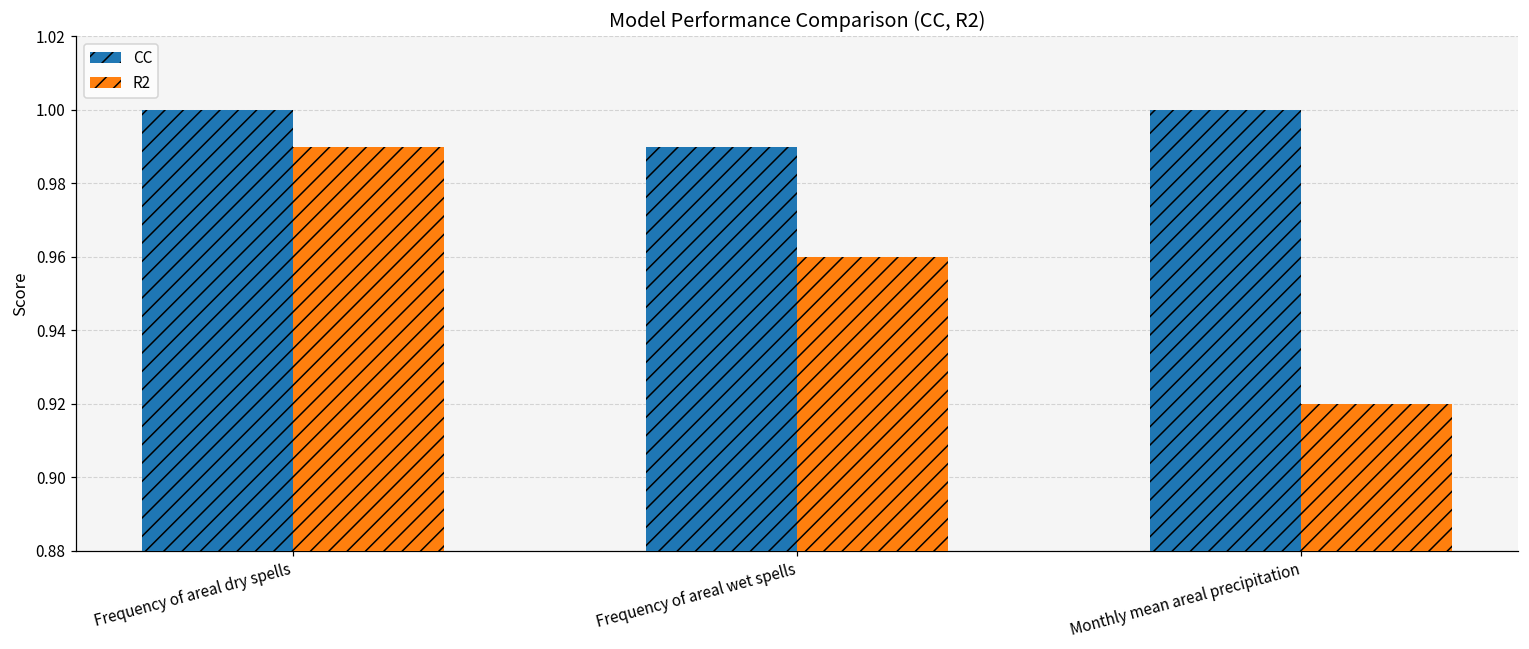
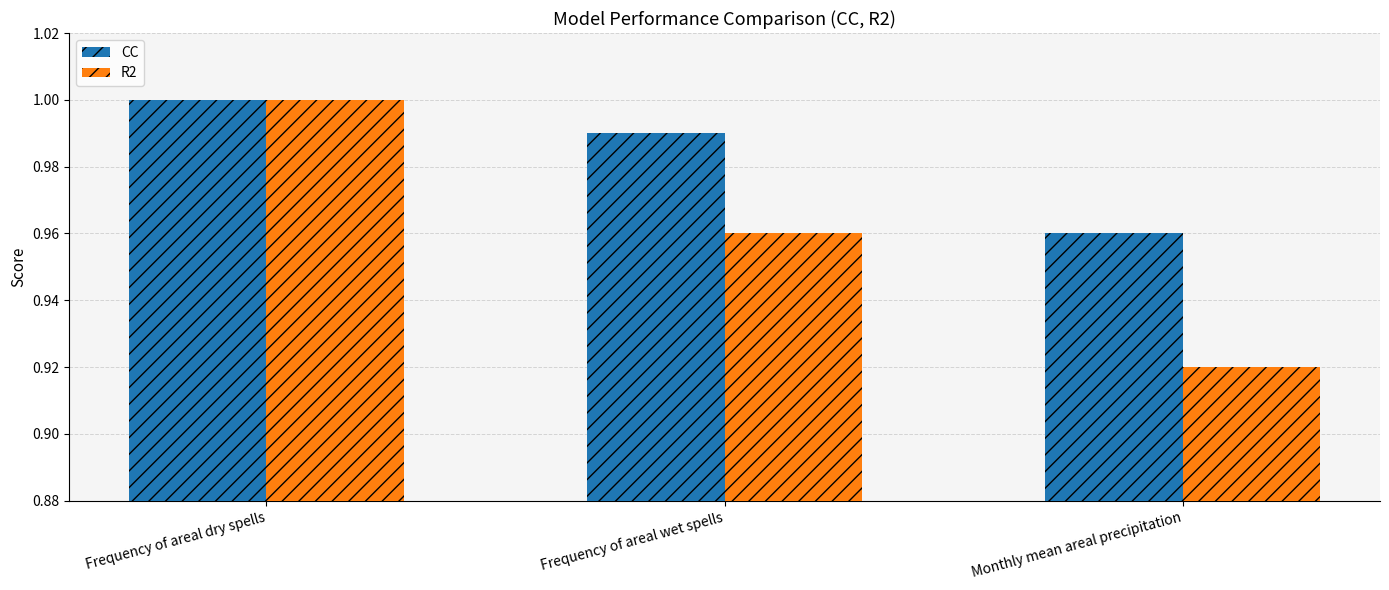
  {
    "CC": {
      "Frequency of areal dry spells": 1.00,
      "Frequency of areal wet spells": 0.99,
-     "Monthly mean areal precipitation": 1.00
+     "Monthly mean areal precipitation": 0.96
    },
    "R2": {
-     "Frequency of areal dry spells": 0.99,
+     "Frequency of areal dry spells": 1.00,
      "Frequency of areal wet spells": 0.96,
      "Monthly mean areal precipitation": 0.92
    }
  }
